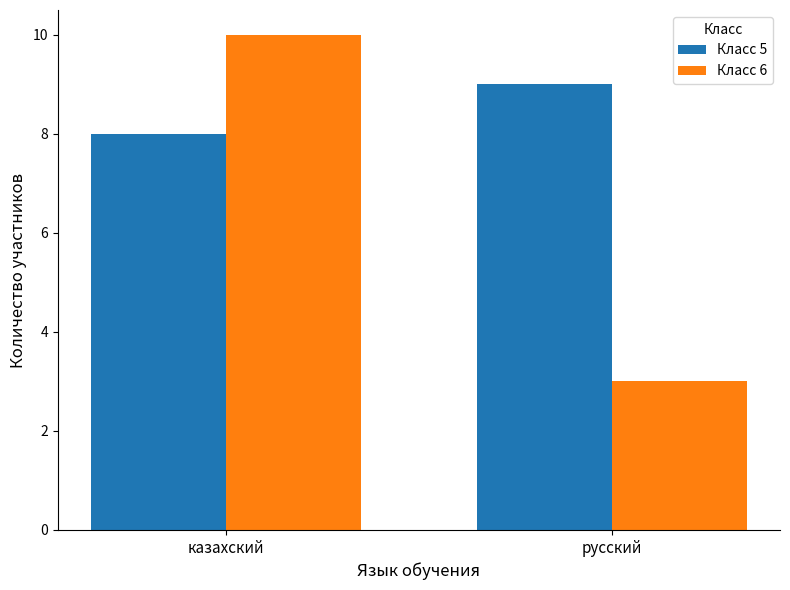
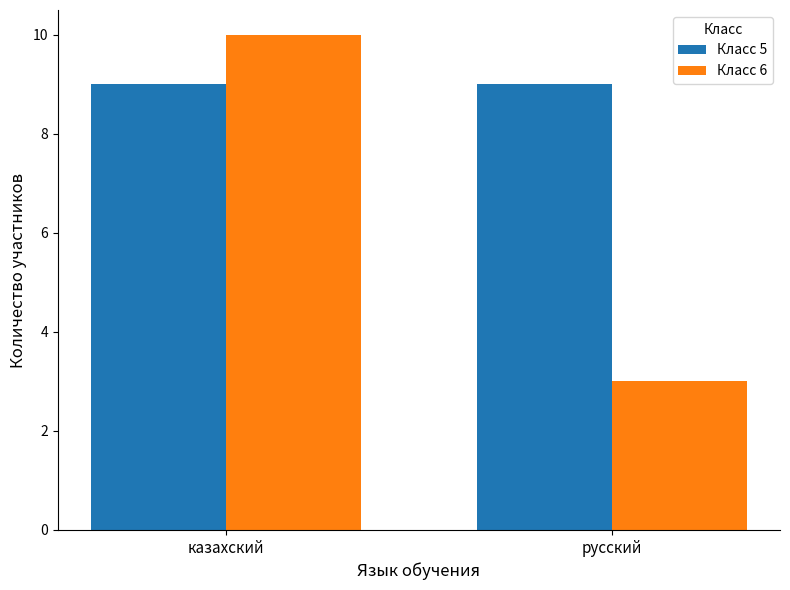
  {
    "Класс 5": {
-     "казахский": 8,
+     "казахский": 9,
      "русский": 9
    },
    "Класс 6": {
      "казахский": 10,
      "русский": 3
    }
  }
